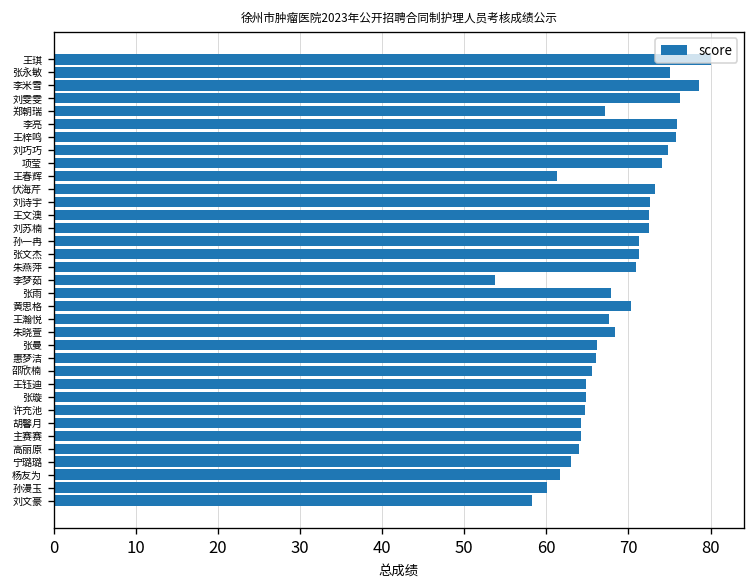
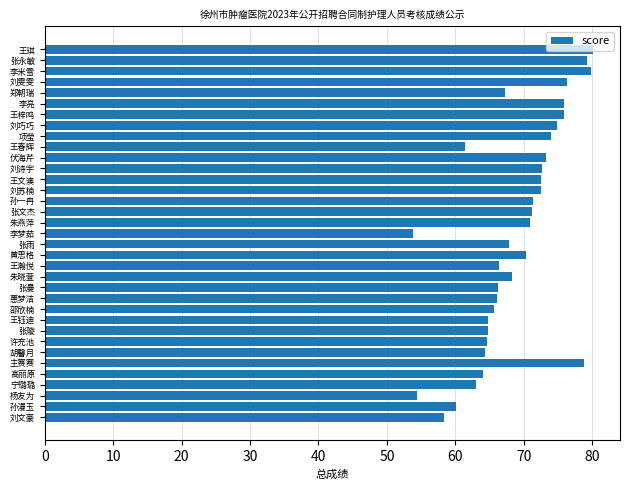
  {
-   "张永敏": 75,
-   "李米雪": 79,
+   "张永敏": 79,
+   "李米雪": 80,
    "刘雯雯": 76,
    "郑朝瑞": 67,
    "李亮": 76,
    "王梓鸣": 76,
    "刘巧巧": 75,
    "项莹": 74,
    "王春辉": 61,
    "伏海芹": 73,
    "刘诗宇": 73,
    "王文澳": 72,
    "刘苏楠": 72,
    "孙一冉": 71,
    "张文杰": 71,
    "朱燕萍": 71,
    "李梦茹": 54,
    "张雨": 68,
    "黄思格": 70,
-   "王瀚悦": 68,
+   "王瀚悦": 66,
    "朱晓萱": 68,
    "张曼": 66,
    "惠梦洁": 66,
    "邵欣楠": 66,
    "王钰迪": 65,
    "张璇": 65,
    "许充池": 65,
    "胡馨月": 64,
-   "主赛赛": 64,
+   "主赛赛": 79,
    "高丽原": 64,
    "宁璐璐": 63,
-   "杨友为": 62,
+   "杨友为": 54,
    "孙漫玉": 60,
    "刘文豪": 58
  }
